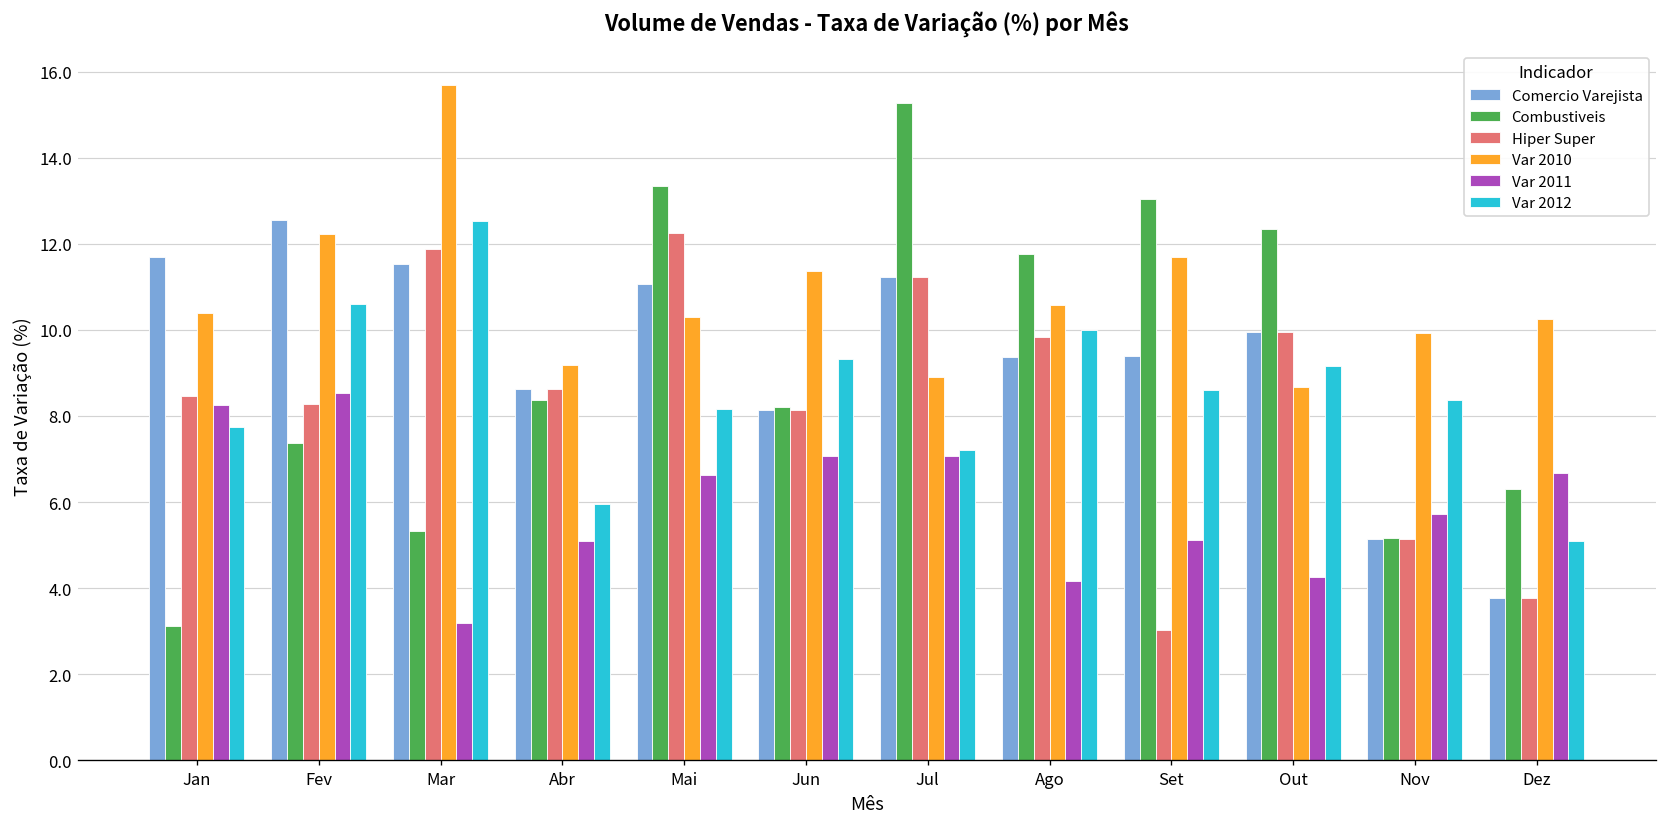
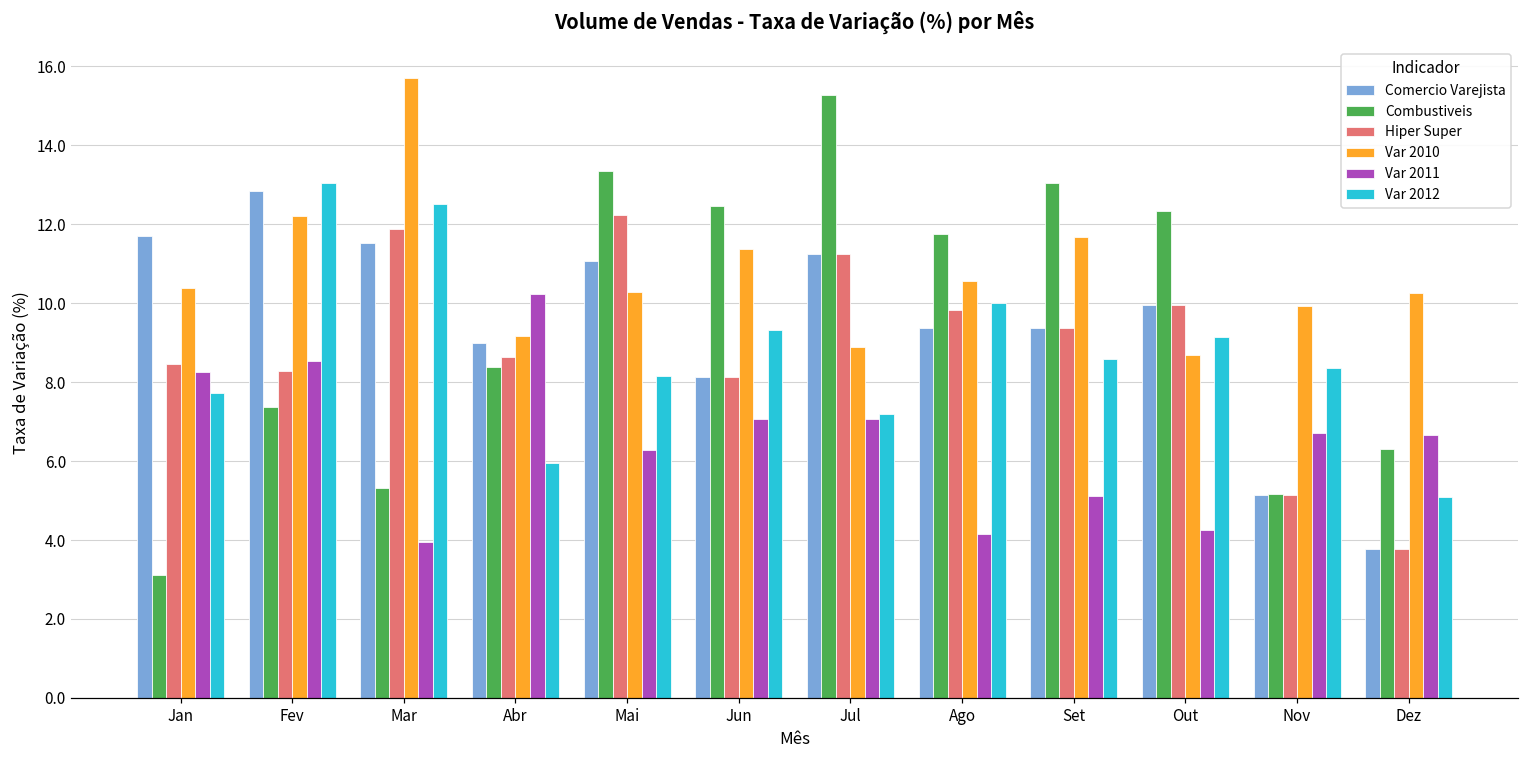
  {
    "Comercio Varejista": {
      "Jan": 11.7,
-     "Fev": 12.5,
+     "Fev": 12.8,
      "Mar": 11.5,
-     "Abr": 8.6,
+     "Abr": 9.0,
      "Mai": 11.1,
      "Jun": 8.1,
      "Jul": 11.2,
      "Ago": 9.4,
      "Set": 9.4,
      "Out": 10.0,
      "Nov": 5.1,
      "Dez": 3.8
    },
    "Combustiveis": {
      "Jan": 3.1,
      "Fev": 7.4,
      "Mar": 5.3,
      "Abr": 8.4,
      "Mai": 13.4,
-     "Jun": 8.2,
+     "Jun": 12.5,
      "Jul": 15.3,
      "Ago": 11.8,
      "Set": 13.0,
      "Out": 12.3,
      "Nov": 5.2,
      "Dez": 6.3
    },
    "Hiper Super": {
      "Jan": 8.5,
      "Fev": 8.3,
      "Mar": 11.9,
      "Abr": 8.6,
      "Mai": 12.2,
      "Jun": 8.1,
      "Jul": 11.2,
      "Ago": 9.8,
-     "Set": 3.0,
+     "Set": 9.4,
      "Out": 10.0,
      "Nov": 5.1,
      "Dez": 3.8
    },
    "Var 2010": {
      "Jan": 10.4,
      "Fev": 12.2,
      "Mar": 15.7,
      "Abr": 9.2,
      "Mai": 10.3,
      "Jun": 11.4,
      "Jul": 8.9,
      "Ago": 10.6,
      "Set": 11.7,
      "Out": 8.7,
      "Nov": 9.9,
      "Dez": 10.3
    },
    "Var 2011": {
      "Jan": 8.3,
      "Fev": 8.5,
-     "Mar": 3.2,
-     "Abr": 5.1,
-     "Mai": 6.6,
+     "Mar": 3.9,
+     "Abr": 10.2,
+     "Mai": 6.3,
      "Jun": 7.1,
      "Jul": 7.1,
      "Ago": 4.2,
      "Set": 5.1,
      "Out": 4.3,
-     "Nov": 5.7,
+     "Nov": 6.7,
      "Dez": 6.7
    },
    "Var 2012": {
      "Jan": 7.7,
-     "Fev": 10.6,
+     "Fev": 13.0,
      "Mar": 12.5,
      "Abr": 5.9,
      "Mai": 8.2,
      "Jun": 9.3,
      "Jul": 7.2,
      "Ago": 10.0,
      "Set": 8.6,
      "Out": 9.2,
      "Nov": 8.4,
      "Dez": 5.1
    }
  }
